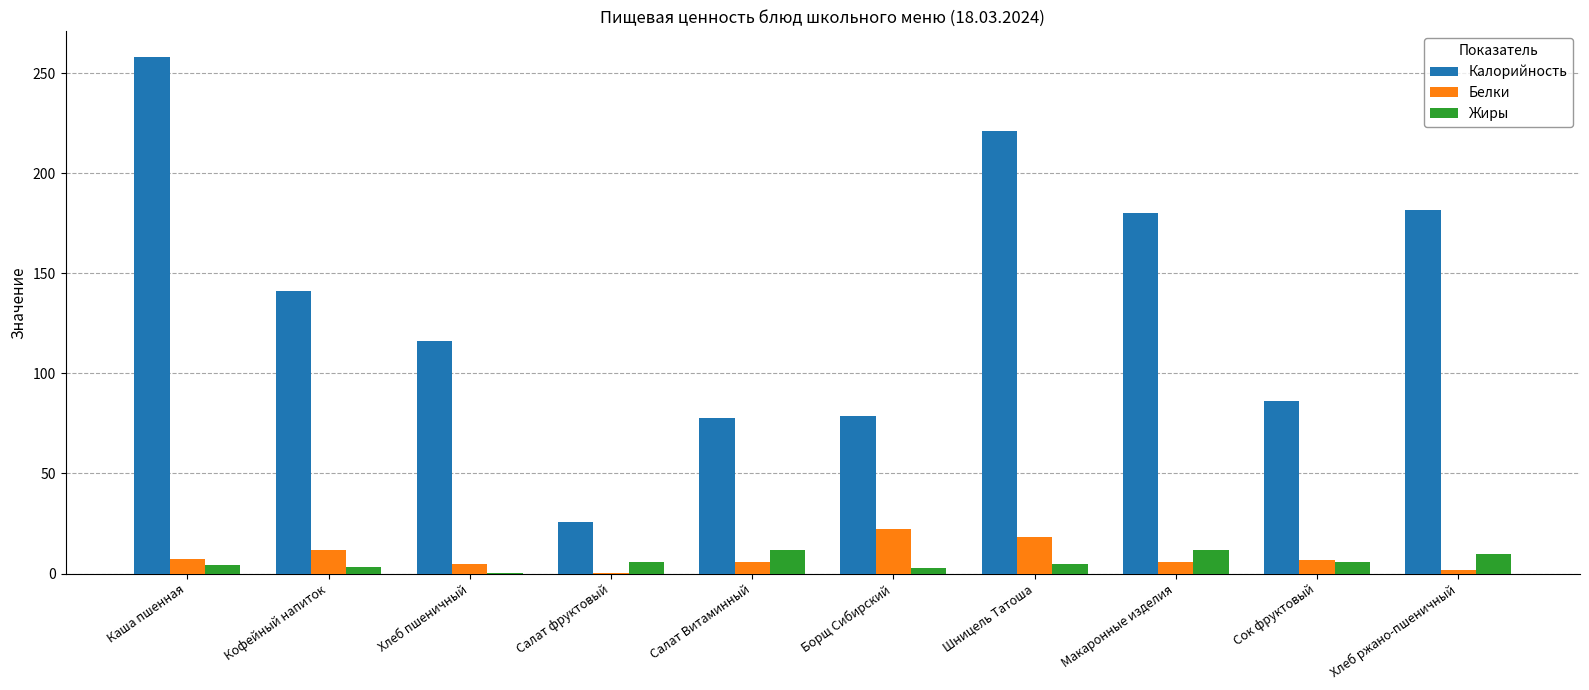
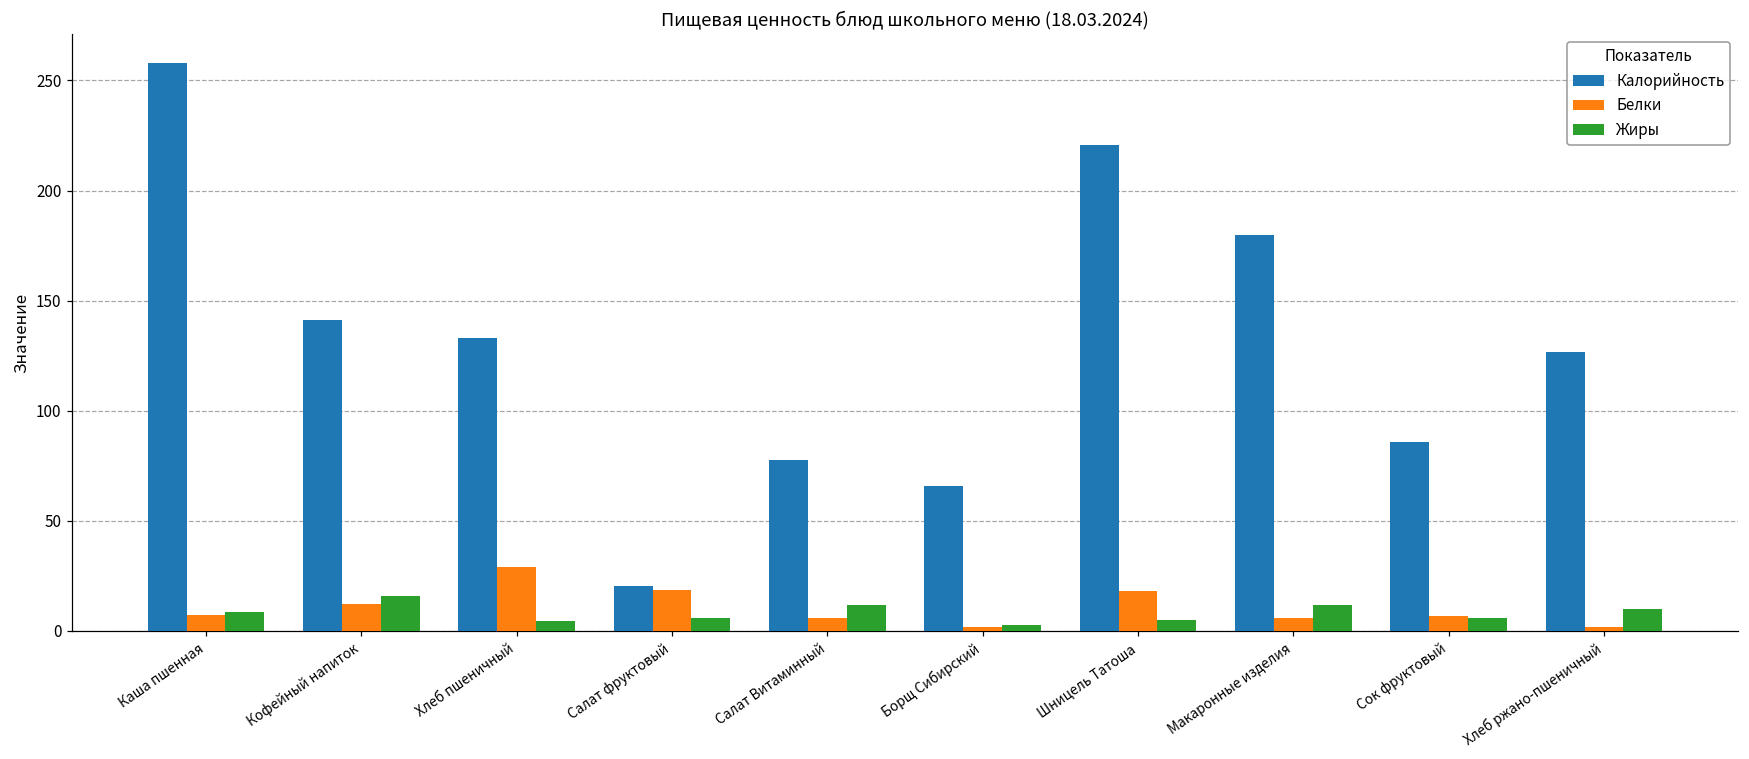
  {
    "Калорийность": {
      "Каша пшенная": 258,
      "Кофейный напиток": 141,
-     "Хлеб пшеничный": 116,
-     "Салат фруктовый": 26,
+     "Хлеб пшеничный": 133,
+     "Салат фруктовый": 20,
      "Салат Витаминный": 78,
-     "Борщ Сибирский": 79,
+     "Борщ Сибирский": 66,
      "Шницель Татоша": 221,
      "Макаронные изделия": 180,
      "Сок фруктовый": 86,
-     "Хлеб ржано-пшеничный": 182
+     "Хлеб ржано-пшеничный": 127
    },
    "Белки": {
      "Каша пшенная": 7,
      "Кофейный напиток": 12,
-     "Хлеб пшеничный": 5,
-     "Салат фруктовый": 0,
+     "Хлеб пшеничный": 29,
+     "Салат фруктовый": 18,
      "Салат Витаминный": 6,
-     "Борщ Сибирский": 22,
+     "Борщ Сибирский": 2,
      "Шницель Татоша": 18,
      "Макаронные изделия": 6,
      "Сок фруктовый": 7,
      "Хлеб ржано-пшеничный": 2
    },
    "Жиры": {
-     "Каша пшенная": 4,
-     "Кофейный напиток": 3,
-     "Хлеб пшеничный": 0,
+     "Каша пшенная": 9,
+     "Кофейный напиток": 16,
+     "Хлеб пшеничный": 5,
      "Салат фруктовый": 6,
      "Салат Витаминный": 12,
      "Борщ Сибирский": 3,
      "Шницель Татоша": 5,
      "Макаронные изделия": 12,
      "Сок фруктовый": 6,
      "Хлеб ржано-пшеничный": 10
    }
  }
